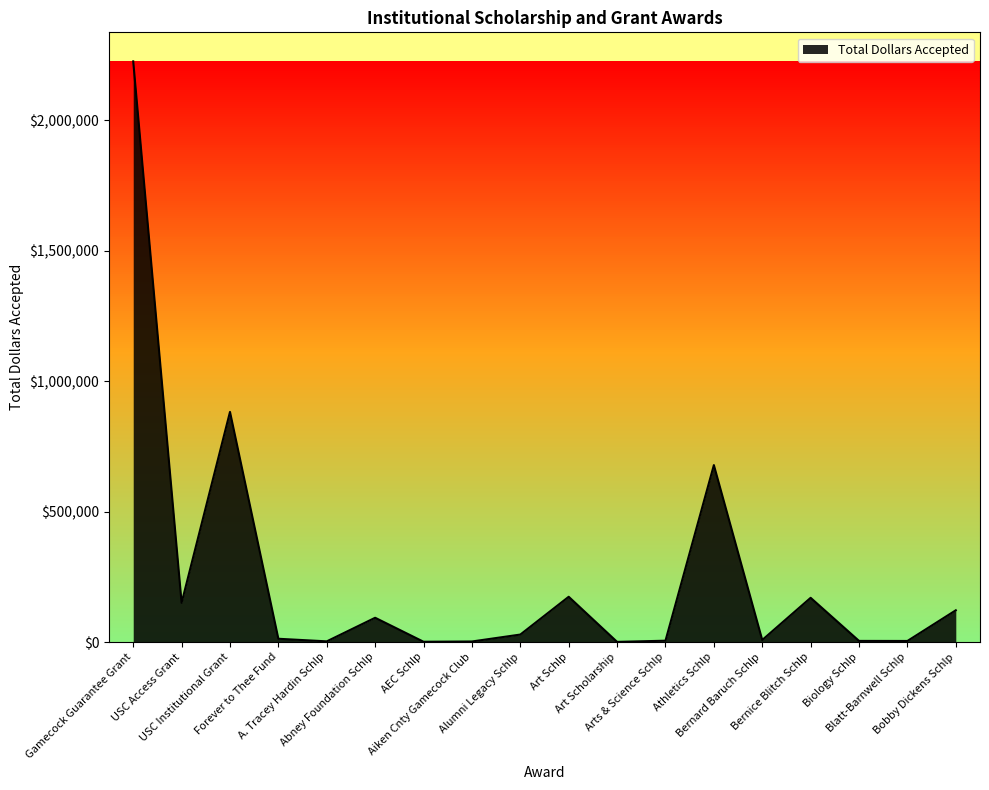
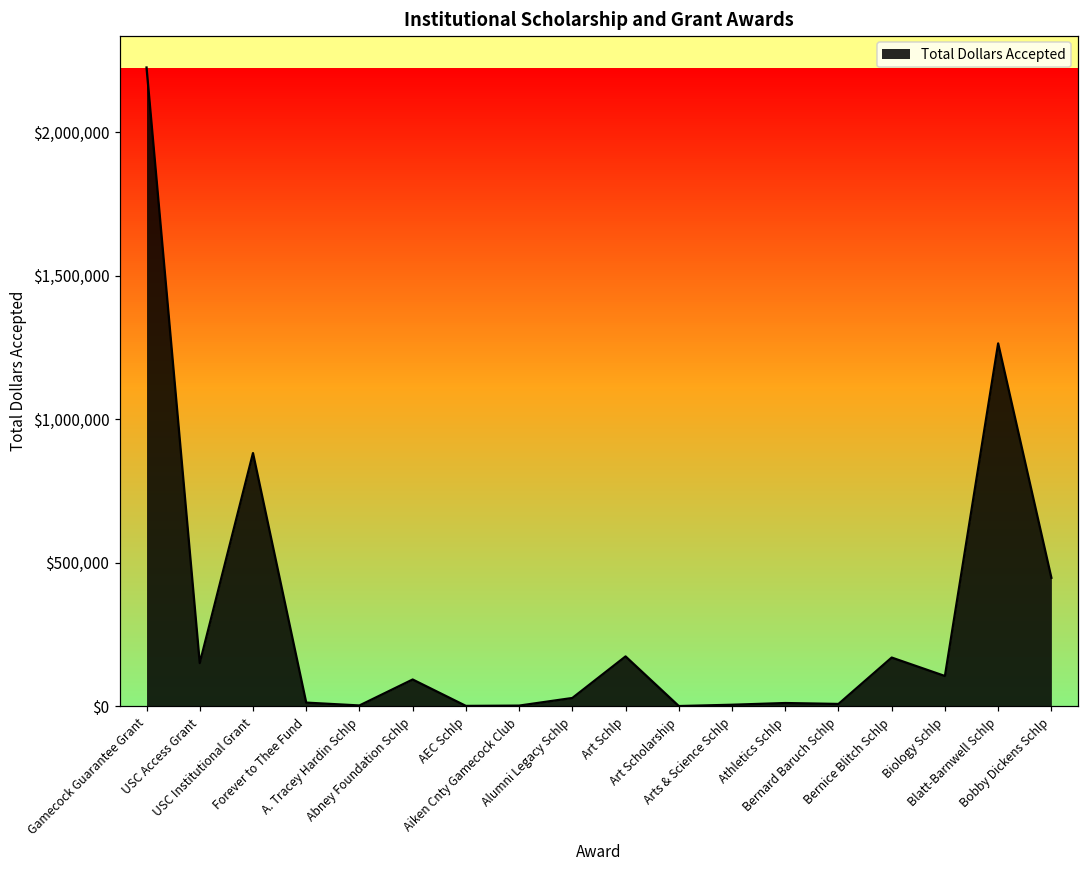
  {
    "Gamecock Guarantee Grant": "$2,230,000",
    "USC Access Grant": "$150,000",
    "USC Institutional Grant": "$880,000",
    "Forever to Thee Fund": "$10,000",
    "A. Tracey Hardin Schlp": "$0",
    "Abney Foundation Schlp": "$90,000",
    "AEC Schlp": "$0",
    "Aiken Cnty Gamecock Club": "$0",
    "Alumni Legacy Schlp": "$30,000",
    "Art Schlp": "$170,000",
    "Art Scholarship": "$0",
    "Arts & Science Schlp": "$10,000",
-   "Athletics Schlp": "$680,000",
+   "Athletics Schlp": "$10,000",
    "Bernard Baruch Schlp": "$10,000",
    "Bernice Blitch Schlp": "$170,000",
-   "Biology Schlp": "$0",
-   "Blatt-Barnwell Schlp": "$0",
-   "Bobby Dickens Schlp": "$120,000"
+   "Biology Schlp": "$110,000",
+   "Blatt-Barnwell Schlp": "$1,260,000",
+   "Bobby Dickens Schlp": "$450,000"
  }
